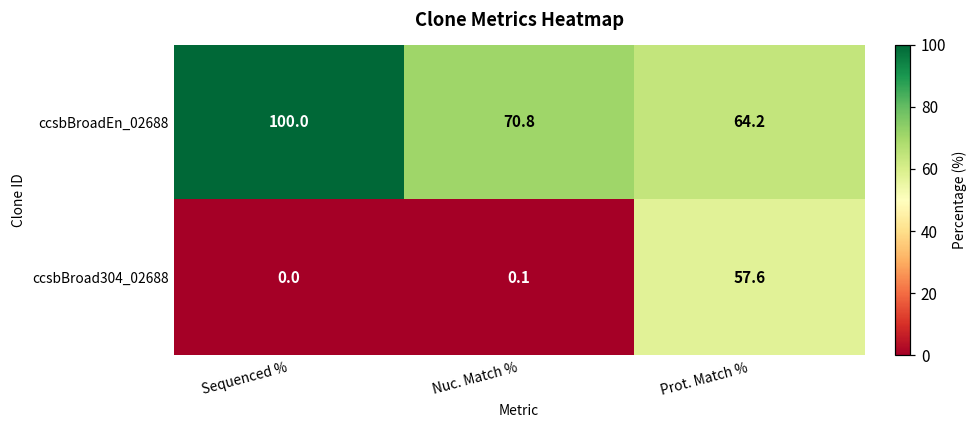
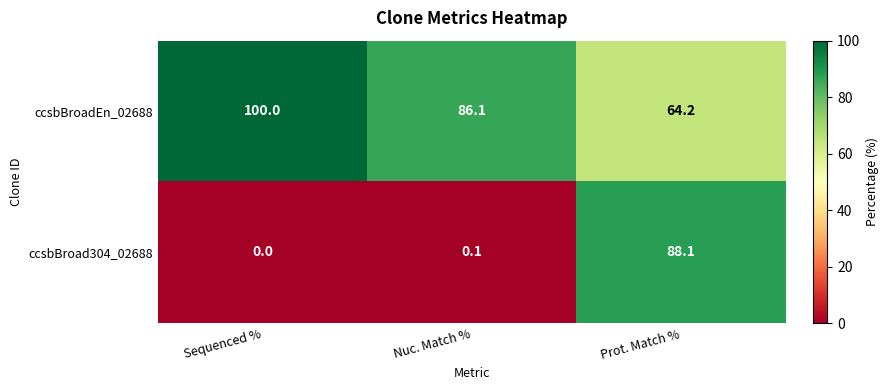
  {
    "ccsbBroadEn_02688": {
      "Sequenced %": 100.0,
-     "Nuc. Match %": 70.8,
+     "Nuc. Match %": 86.1,
      "Prot. Match %": 64.2
    },
    "ccsbBroad304_02688": {
      "Sequenced %": 0.0,
      "Nuc. Match %": 0.1,
-     "Prot. Match %": 57.6
+     "Prot. Match %": 88.1
    }
  }
